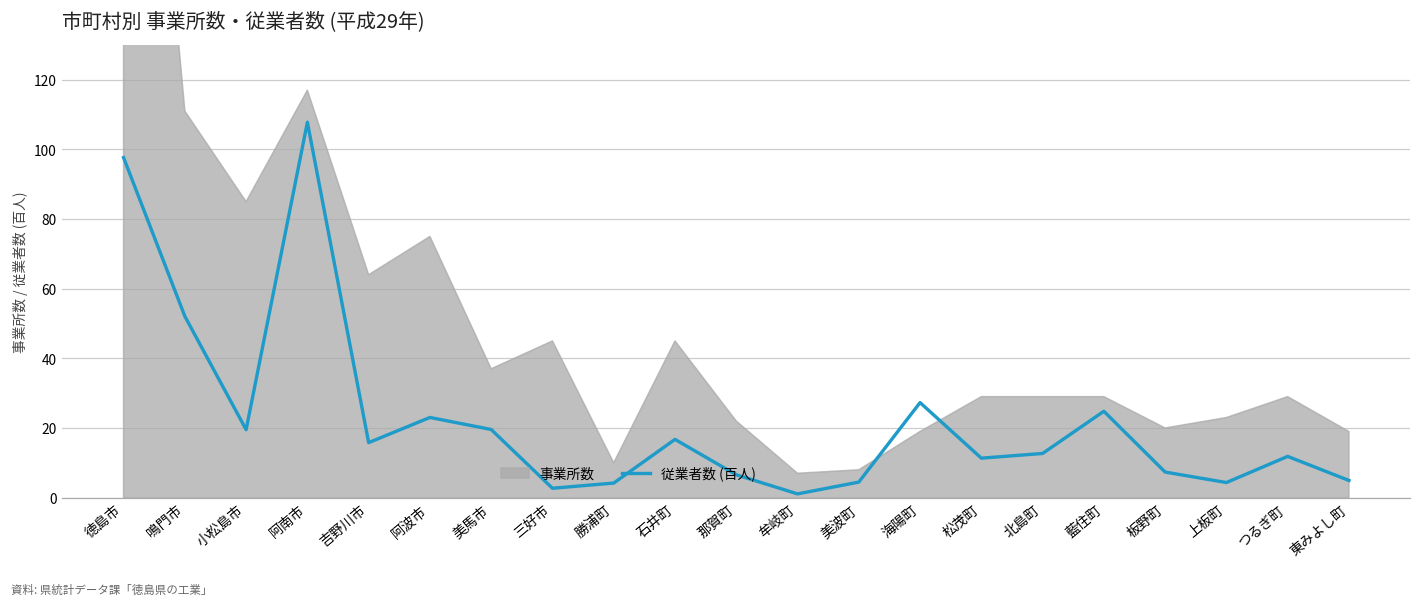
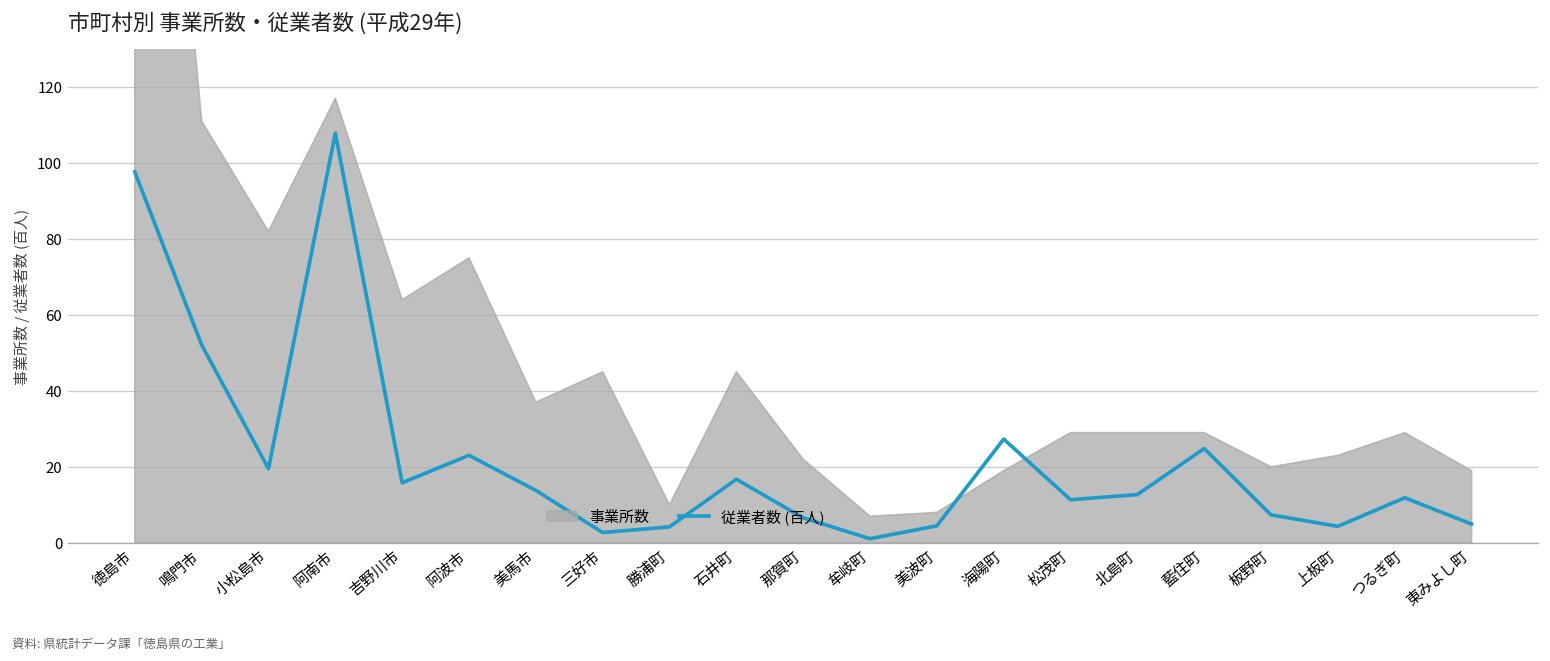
  {
    "従業者数 (百人)": {
      "徳島市": 98,
      "鳴門市": 52,
      "小松島市": 20,
      "阿南市": 108,
      "吉野川市": 16,
      "阿波市": 23,
-     "美馬市": 20,
+     "美馬市": 14,
      "三好市": 3,
      "勝浦町": 4,
      "石井町": 17,
      "那賀町": 7,
      "牟岐町": 1,
      "美波町": 4,
      "海陽町": 27,
      "松茂町": 11,
      "北島町": 13,
      "藍住町": 25,
      "板野町": 7,
      "上板町": 4,
      "つるぎ町": 12,
      "東みよし町": 5
    },
    "事業所数": {
      "鳴門市": 111,
-     "小松島市": 85,
+     "小松島市": 82,
      "阿南市": 117,
      "吉野川市": 64,
      "阿波市": 75,
      "美馬市": 37,
      "三好市": 45,
      "勝浦町": 10,
      "石井町": 45,
      "那賀町": 22,
      "牟岐町": 7,
      "美波町": 8,
      "海陽町": 19,
      "松茂町": 29,
      "北島町": 29,
      "藍住町": 29,
      "板野町": 20,
      "上板町": 23,
      "つるぎ町": 29,
      "東みよし町": 19
    }
  }
